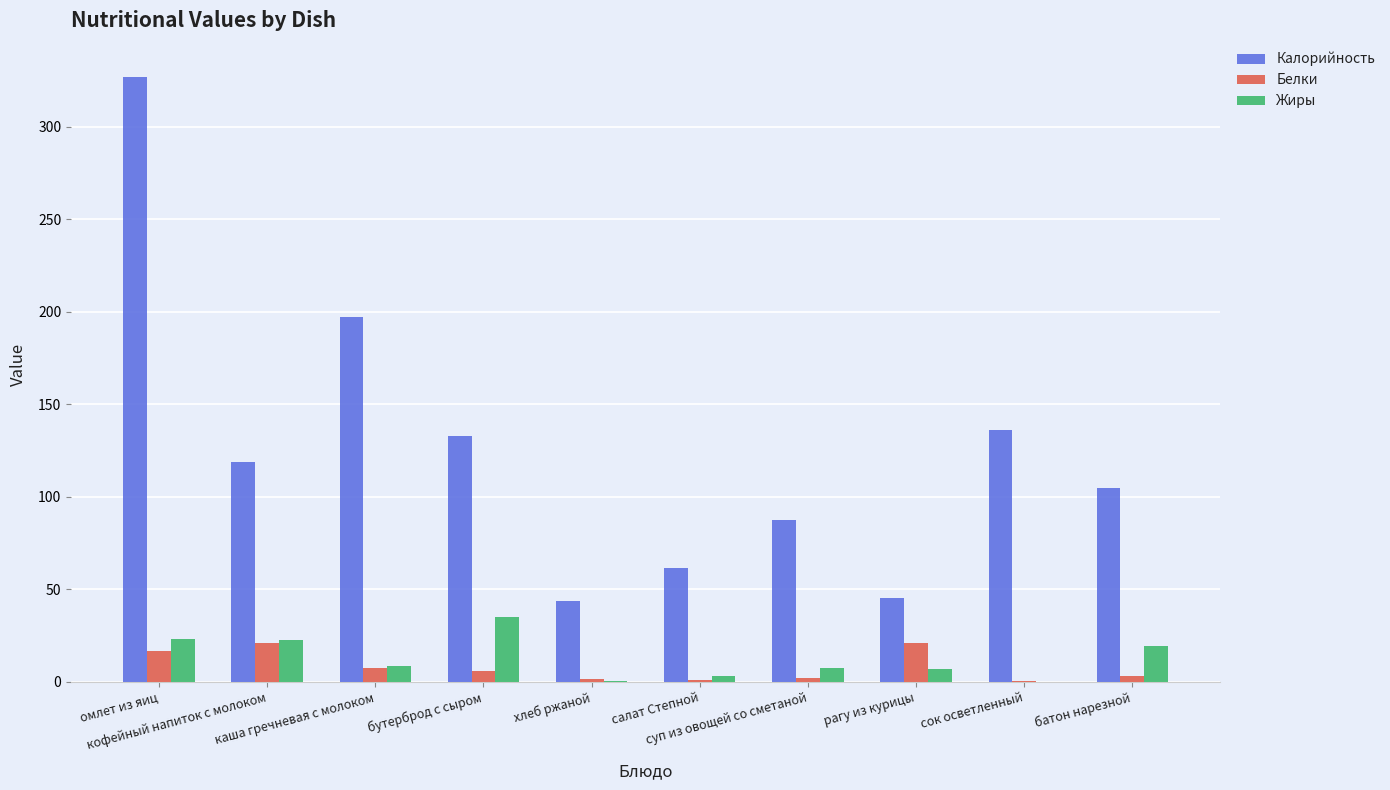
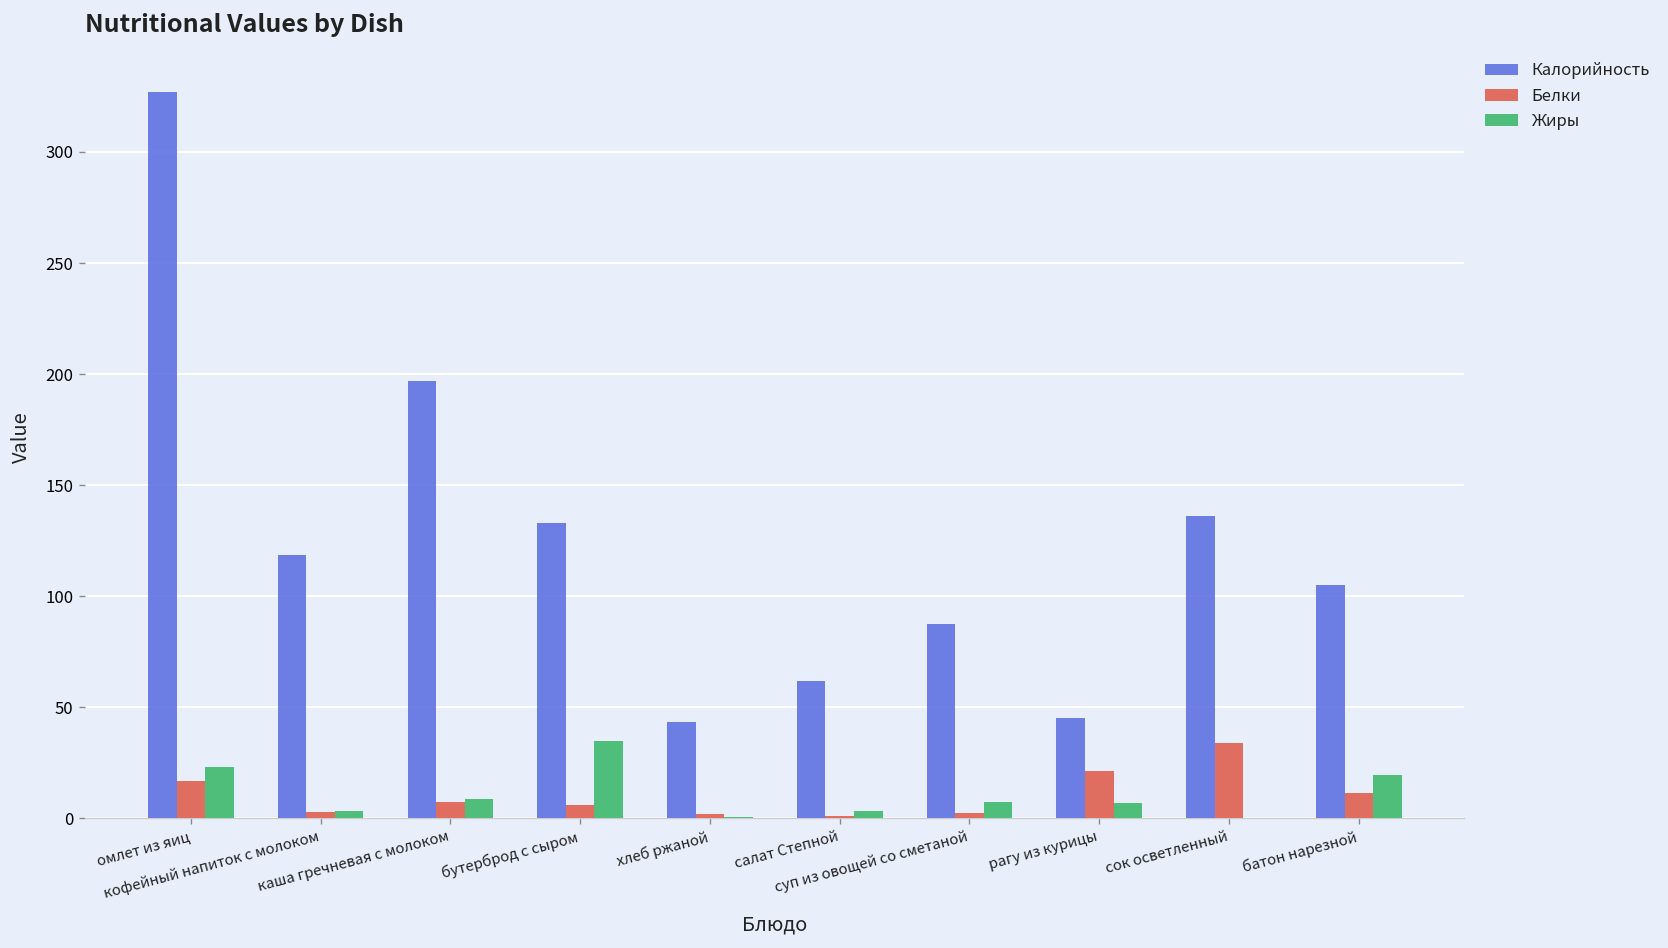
  {
    "Калорийность": {
      "омлет из яиц": 327,
      "кофейный напиток с молоком": 119,
      "каша гречневая с молоком": 197,
      "бутерброд с сыром": 133,
      "хлеб ржаной": 44,
      "салат Степной": 62,
      "суп из овощей со сметаной": 87,
      "рагу из курицы": 45,
      "сок осветленный": 136,
      "батон нарезной": 105
    },
    "Белки": {
      "омлет из яиц": 17,
-     "кофейный напиток с молоком": 21,
+     "кофейный напиток с молоком": 3,
      "каша гречневая с молоком": 7,
      "бутерброд с сыром": 6,
      "хлеб ржаной": 2,
      "суп из овощей со сметаной": 2,
      "рагу из курицы": 21,
-     "сок осветленный": 1,
-     "батон нарезной": 3
+     "сок осветленный": 34,
+     "батон нарезной": 11
    },
    "Жиры": {
      "омлет из яиц": 23,
-     "кофейный напиток с молоком": 22,
+     "кофейный напиток с молоком": 3,
      "каша гречневая с молоком": 9,
      "бутерброд с сыром": 35,
      "салат Степной": 3,
      "суп из овощей со сметаной": 7,
      "рагу из курицы": 7,
      "сок осветленный": 0,
      "батон нарезной": 20
    }
  }
